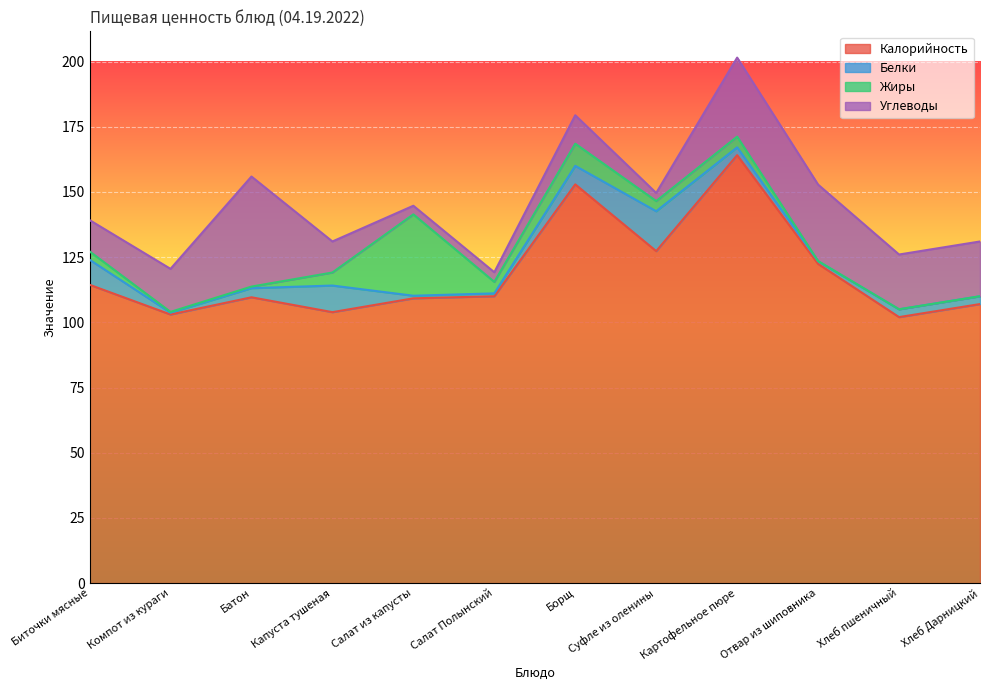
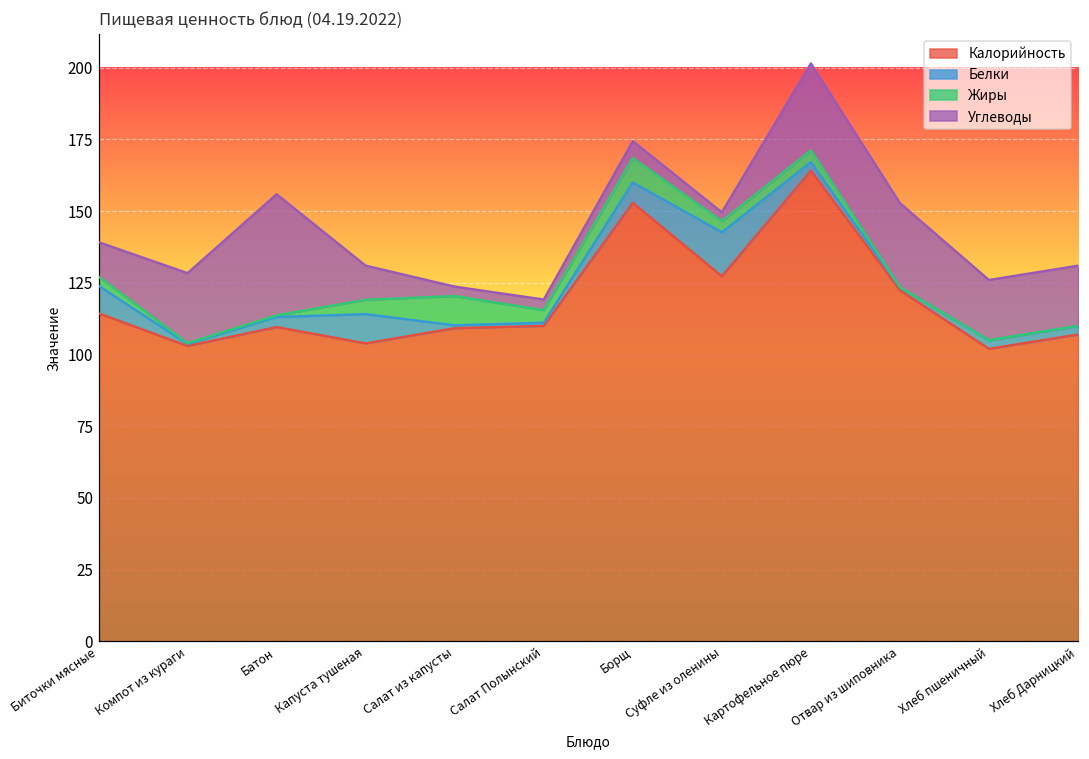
  {
    "Калорийность": {
      "Биточки мясные": 114,
      "Батон": 110,
      "Капуста тушеная": 104,
      "Салат из капусты": 109,
      "Салат Полынский": 110,
      "Борщ": 153,
      "Суфле из оленины": 127,
      "Картофельное пюре": 164,
      "Отвар из шиповника": 122,
      "Хлеб пшеничный": 102,
      "Хлеб Дарницкий": 107
    },
    "Белки": {
      "Биточки мясные": 10,
      "Капуста тушеная": 10,
      "Салат из капусты": 1,
      "Салат Полынский": 1,
      "Борщ": 7,
      "Суфле из оленины": 15,
      "Картофельное пюре": 3
    },
    "Жиры": {
      "Биточки мясные": 3,
      "Капуста тушеная": 5,
-     "Салат из капусты": 31,
+     "Салат из капусты": 10,
      "Салат Полынский": 4,
      "Борщ": 9,
      "Суфле из оленины": 4,
      "Картофельное пюре": 4
    },
    "Углеводы": {
      "Биточки мясные": 12,
-     "Компот из кураги": 17,
+     "Компот из кураги": 24,
      "Батон": 42,
      "Капуста тушеная": 12,
      "Салат из капусты": 3,
      "Салат Полынский": 4,
-     "Борщ": 11,
+     "Борщ": 6,
      "Суфле из оленины": 3,
      "Картофельное пюре": 30,
      "Отвар из шиповника": 29,
      "Хлеб пшеничный": 21,
      "Хлеб Дарницкий": 21
    }
  }
